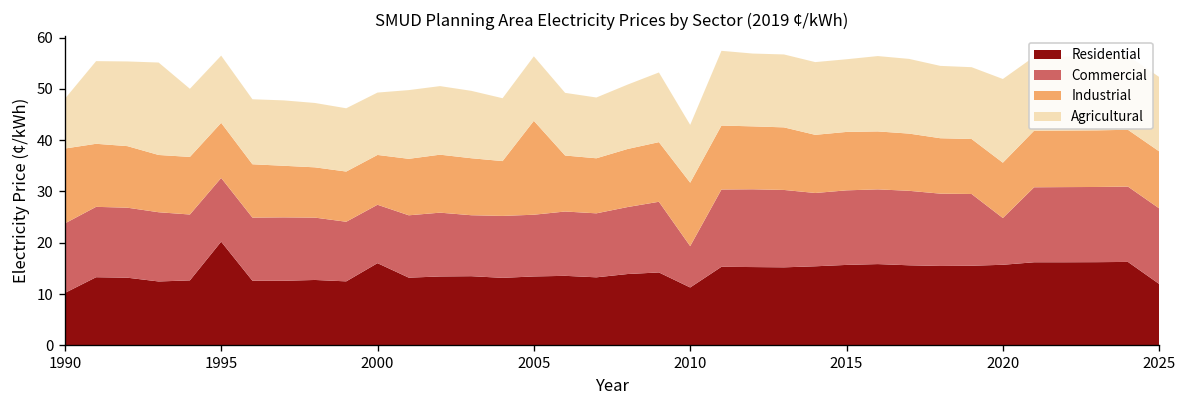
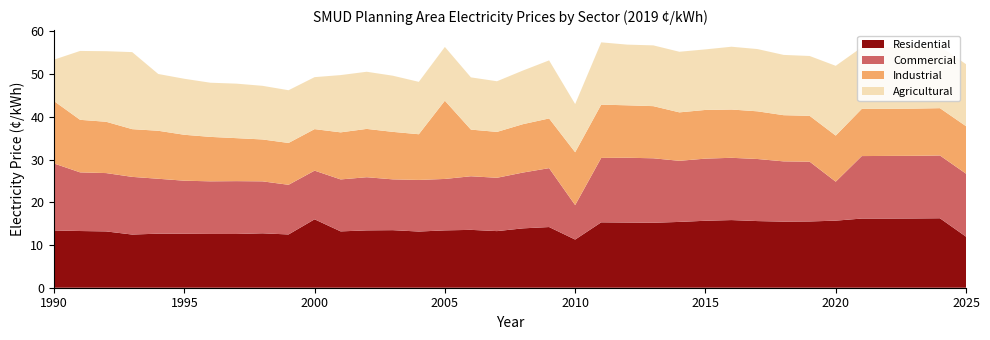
  {
    "Residential": {
-     "1990": 10,
-     "1995": 20,
+     "1990": 13,
+     "1995": 13,
      "2000": 16,
      "2005": 13,
      "2010": 11,
      "2015": 16,
      "2020": 16,
      "2025": 12
    },
    "Commercial": {
-     "1990": 14,
+     "1990": 16,
      "1995": 12,
      "2000": 11,
      "2005": 12,
      "2010": 8,
      "2015": 15,
      "2020": 9,
      "2025": 15
    },
    "Industrial": {
      "1990": 15,
      "1995": 11,
      "2000": 10,
      "2005": 18,
      "2010": 12,
      "2015": 11,
      "2020": 11,
      "2025": 11
    },
    "Agricultural": {
      "1990": 10,
      "1995": 13,
      "2000": 12,
      "2005": 13,
      "2010": 11,
      "2015": 14,
      "2020": 16,
      "2025": 15
    }
  }
